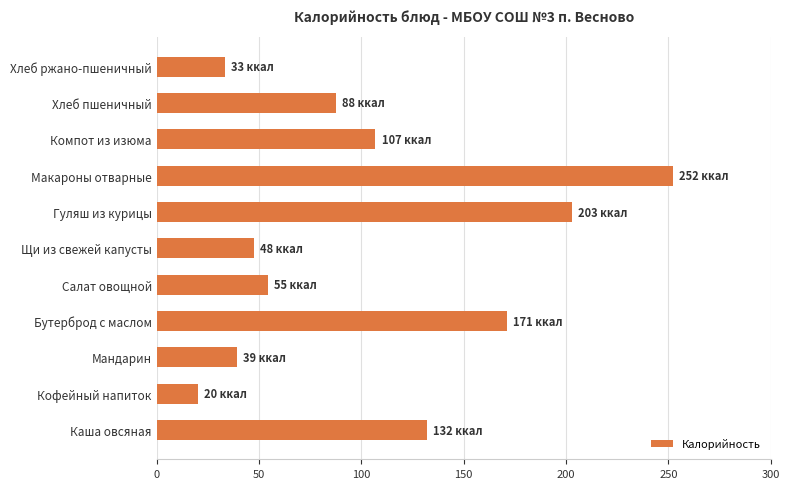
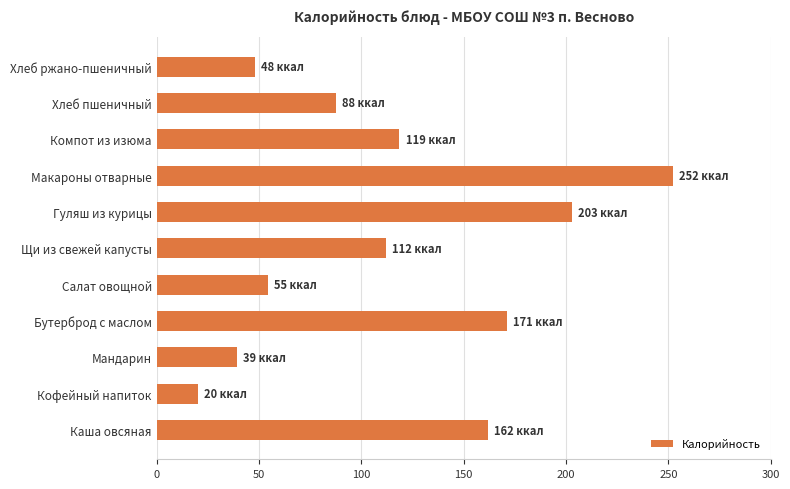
  {
-   "Хлеб ржано-пшеничный": 33,
+   "Хлеб ржано-пшеничный": 48,
    "Хлеб пшеничный": 88,
-   "Компот из изюма": 107,
+   "Компот из изюма": 119,
    "Макароны отварные": 252,
    "Гуляш из курицы": 203,
-   "Щи из свежей капусты": 48,
+   "Щи из свежей капусты": 112,
    "Салат овощной": 55,
    "Бутерброд с маслом": 171,
    "Мандарин": 39,
    "Кофейный напиток": 20,
-   "Каша овсяная": 132
+   "Каша овсяная": 162
  }
